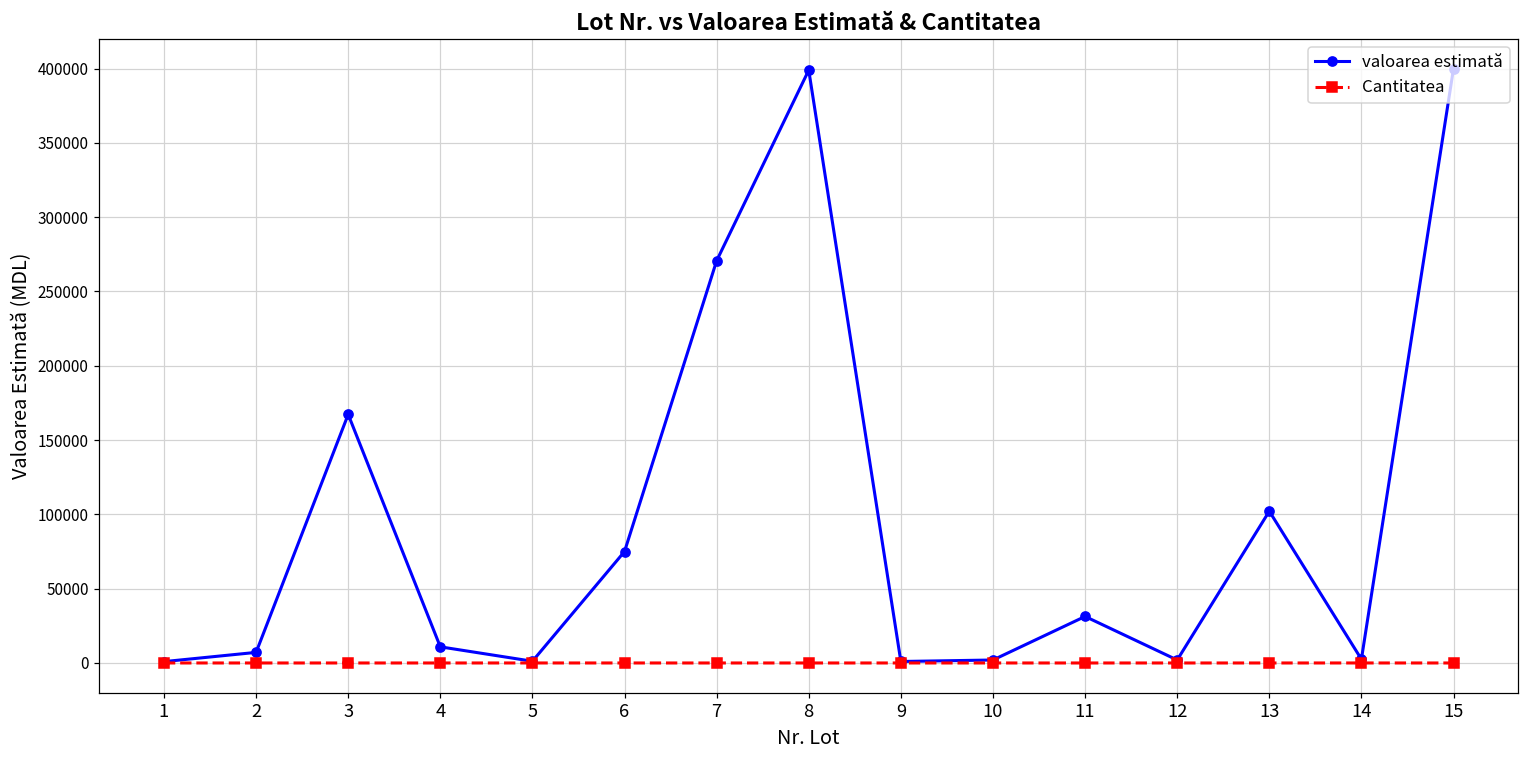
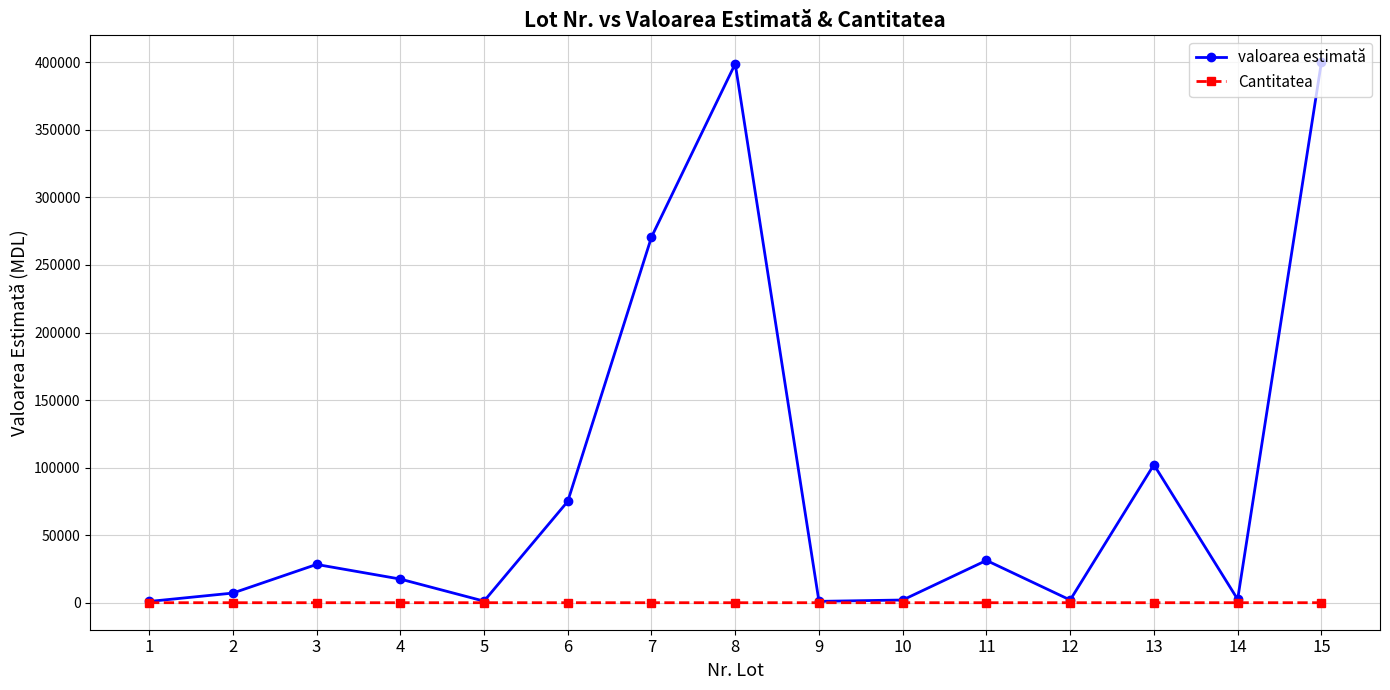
  {
    "valoarea estimată": {
      "2": 7000,
-     "3": 167000,
-     "4": 11000,
+     "3": 28000,
+     "4": 18000,
      "6": 75000,
      "7": 271000,
      "8": 399000,
      "10": 2000,
      "11": 31000,
      "12": 2000,
      "13": 102000,
      "14": 3000
    },
    "Cantitatea": {
      "2": 0,
      "3": 0,
      "4": 0,
      "6": 0,
      "7": 0,
      "8": 0,
      "10": 0,
      "11": 0,
      "12": 0,
      "13": 0,
      "14": 0,
      "15": 0
    }
  }
